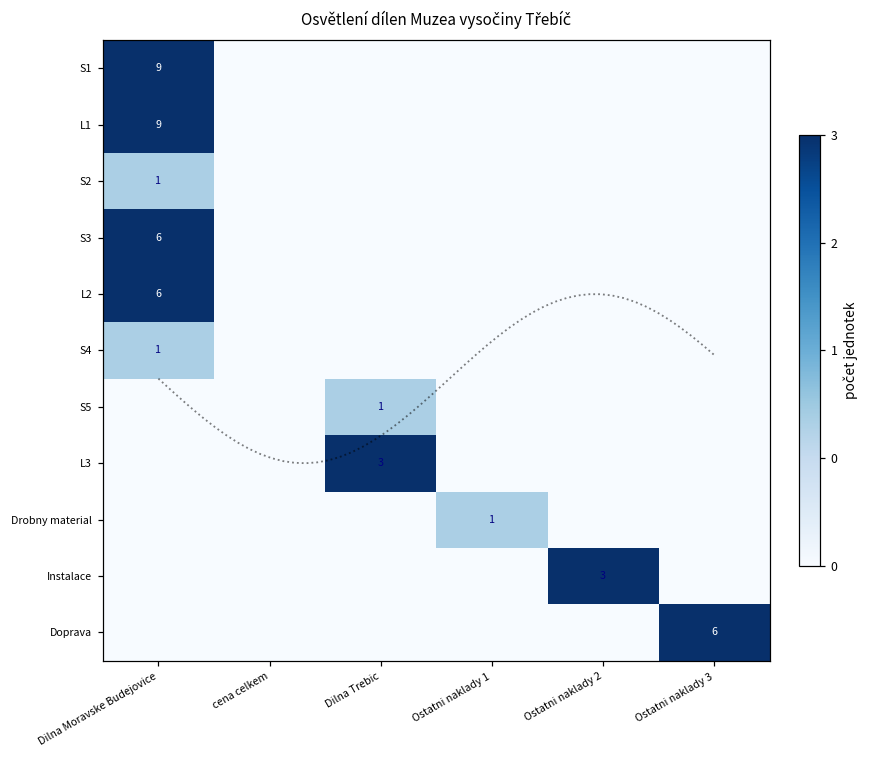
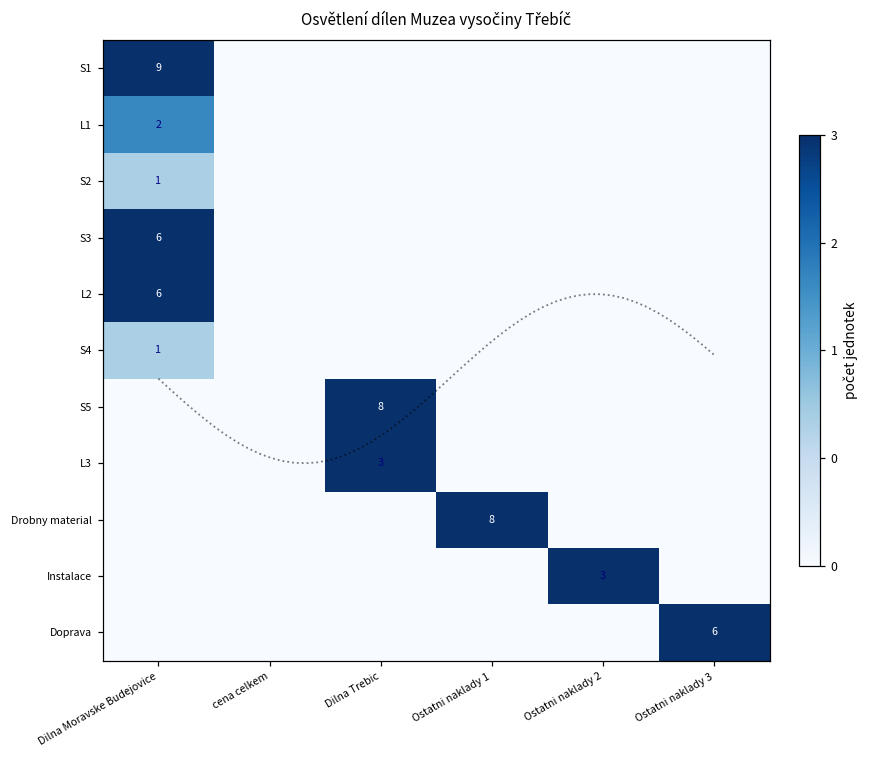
  {
    "S1": {
      "Dilna Moravske Budejovice": 9
    },
    "L1": {
-     "Dilna Moravske Budejovice": 9
+     "Dilna Moravske Budejovice": 2
    },
    "S2": {
      "Dilna Moravske Budejovice": 1
    },
    "S3": {
      "Dilna Moravske Budejovice": 6
    },
    "L2": {
      "Dilna Moravske Budejovice": 6
    },
    "S4": {
      "Dilna Moravske Budejovice": 1
    },
    "S5": {
-     "Dilna Trebic": 1
+     "Dilna Trebic": 8
    },
    "L3": {
      "Dilna Trebic": 3
    },
    "Drobny material": {
-     "Ostatni naklady 1": 1
+     "Ostatni naklady 1": 8
    },
    "Instalace": {
      "Ostatni naklady 2": 3
    },
    "Doprava": {
      "Ostatni naklady 3": 6
    }
  }
